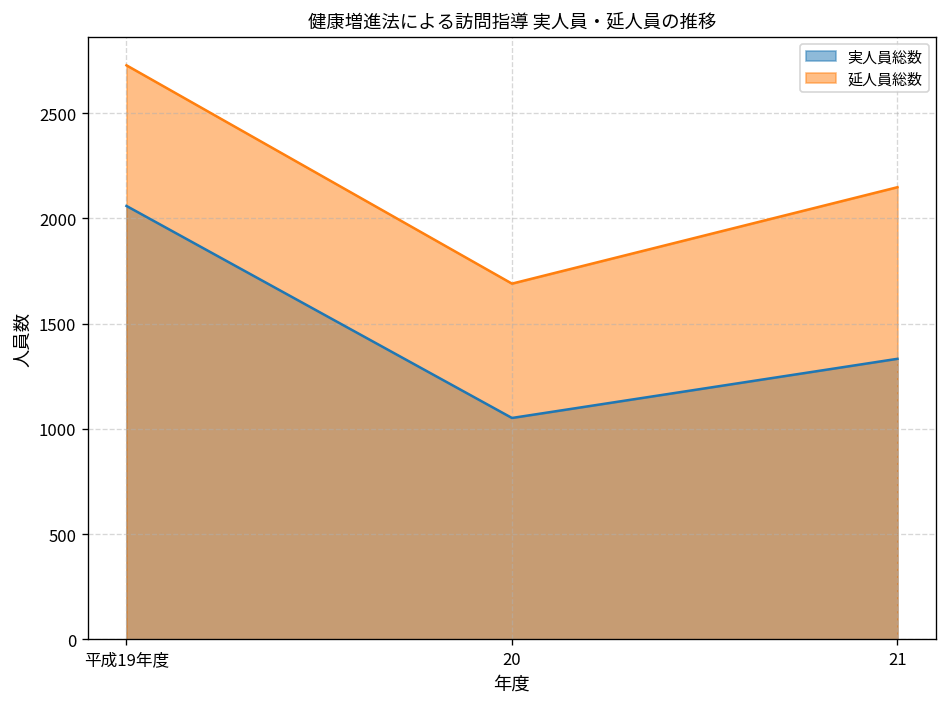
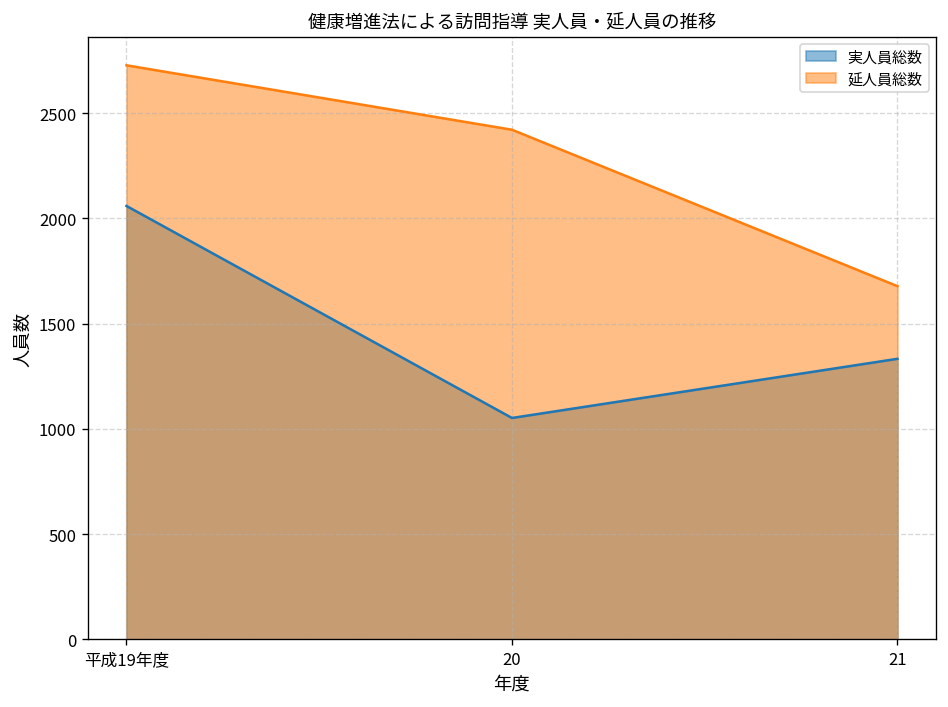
  {
    "実人員総数": {
      "平成19年度": 2060,
      "20": 1050,
      "21": 1330
    },
    "延人員総数": {
      "平成19年度": 2730,
-     "20": 1690,
-     "21": 2150
+     "20": 2420,
+     "21": 1680
    }
  }
